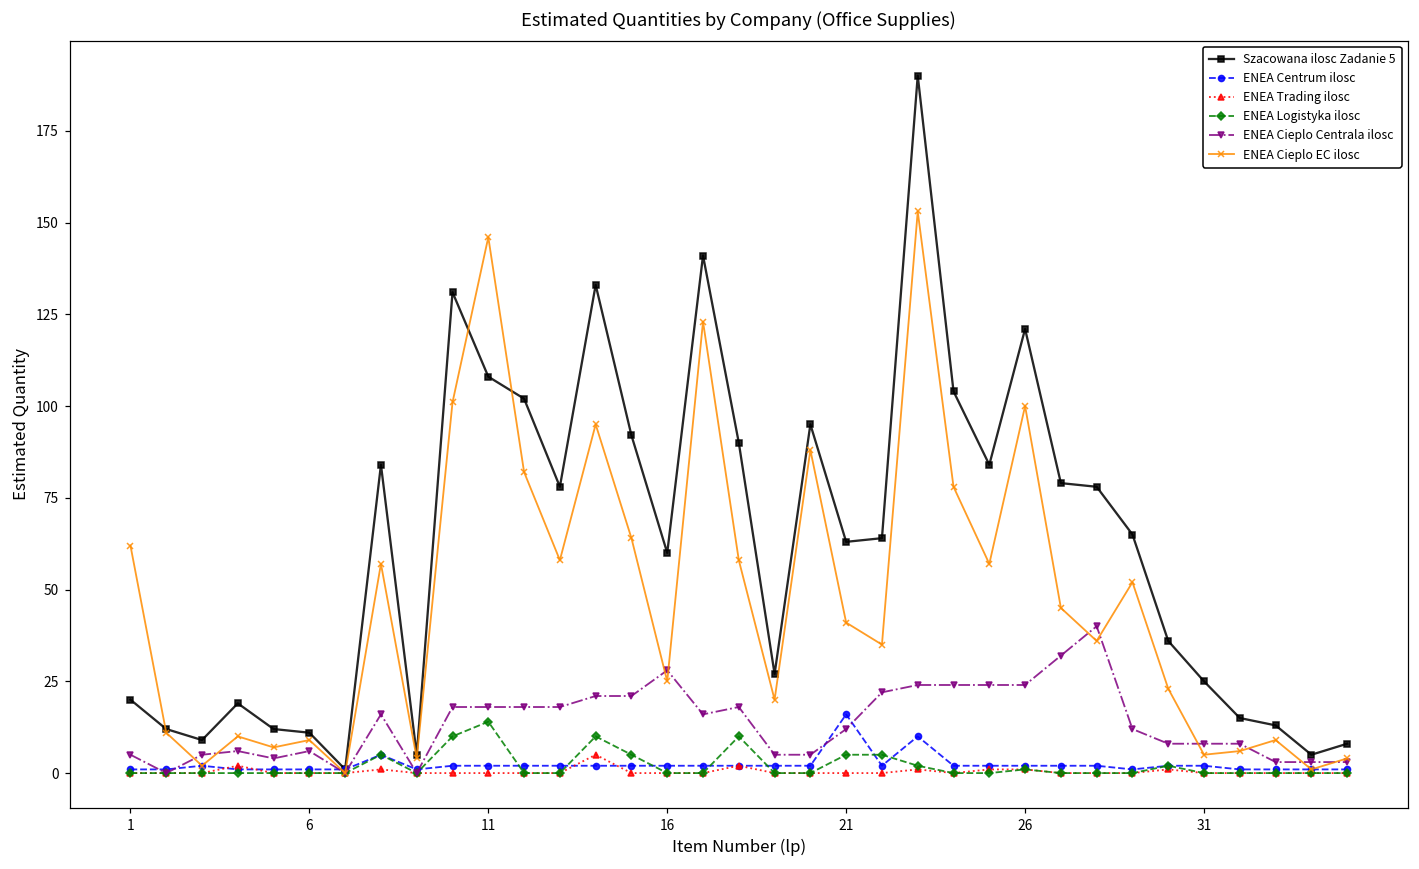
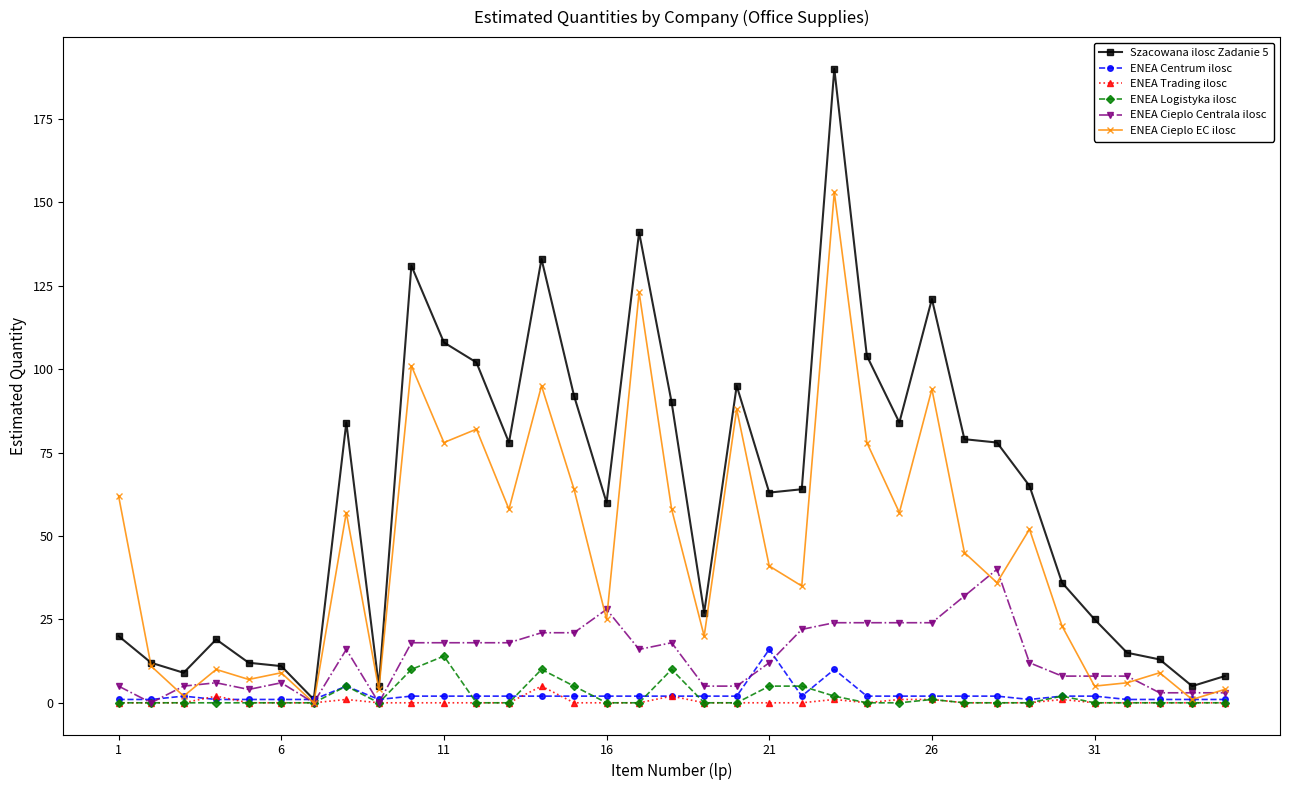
  {
    "Szacowana ilosc Zadanie 5": {
      "1": 20,
      "6": 11,
      "11": 108,
      "16": 60,
      "21": 63,
      "26": 121,
      "31": 25
    },
    "ENEA Centrum ilosc": {
      "1": 1,
      "6": 1,
      "11": 2,
      "16": 2,
      "21": 16,
      "26": 2,
      "31": 2
    },
    "ENEA Trading ilosc": {
      "11": 0,
      "21": 0
    },
    "ENEA Logistyka ilosc": {
      "11": 14,
      "21": 5
    },
    "ENEA Cieplo Centrala ilosc": {
      "1": 5,
      "6": 6,
      "11": 18,
      "16": 28,
      "21": 12,
      "26": 24,
      "31": 8
    },
    "ENEA Cieplo EC ilosc": {
      "1": 62,
      "6": 9,
-     "11": 146,
+     "11": 78,
      "16": 25,
      "21": 41,
-     "26": 100,
+     "26": 94,
      "31": 5
    }
  }
